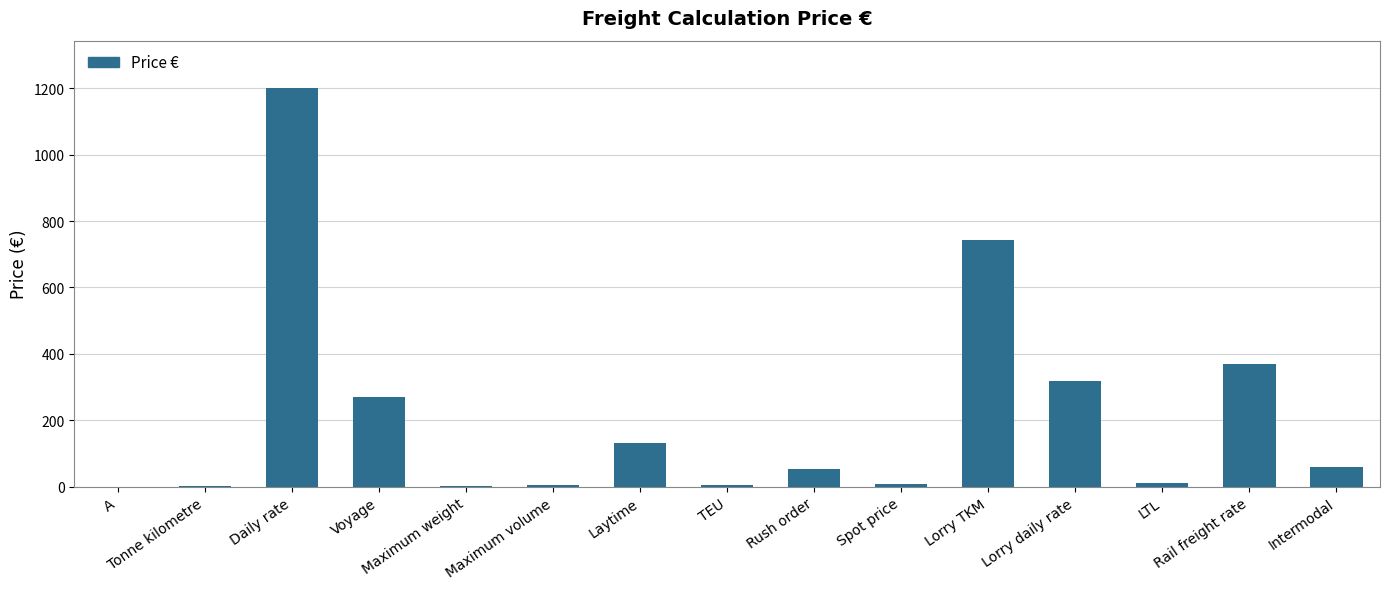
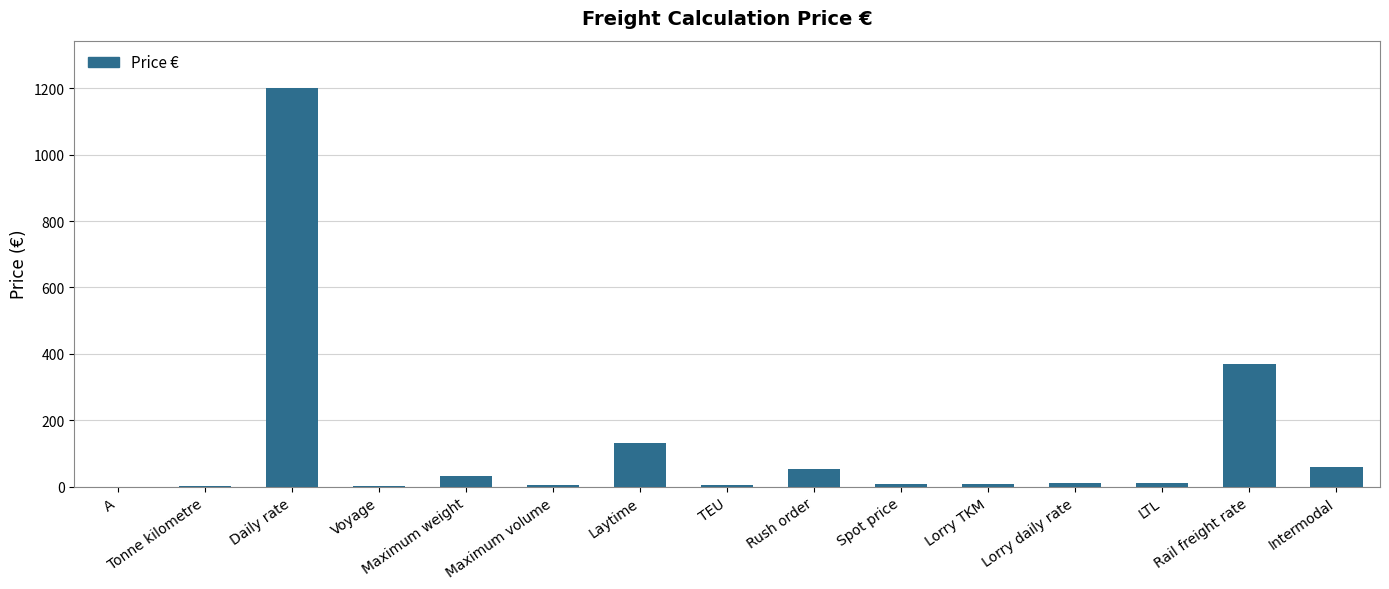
  {
    "A": 0,
    "Daily rate": 1200,
-   "Voyage": 270,
-   "Maximum weight": 0,
+   "Voyage": 0,
+   "Maximum weight": 30,
    "Laytime": 130,
    "Rush order": 50,
    "Spot price": 10,
-   "Lorry TKM": 740,
-   "Lorry daily rate": 320,
+   "Lorry TKM": 10,
+   "Lorry daily rate": 10,
    "LTL": 10,
    "Rail freight rate": 370,
    "Intermodal": 60
  }
